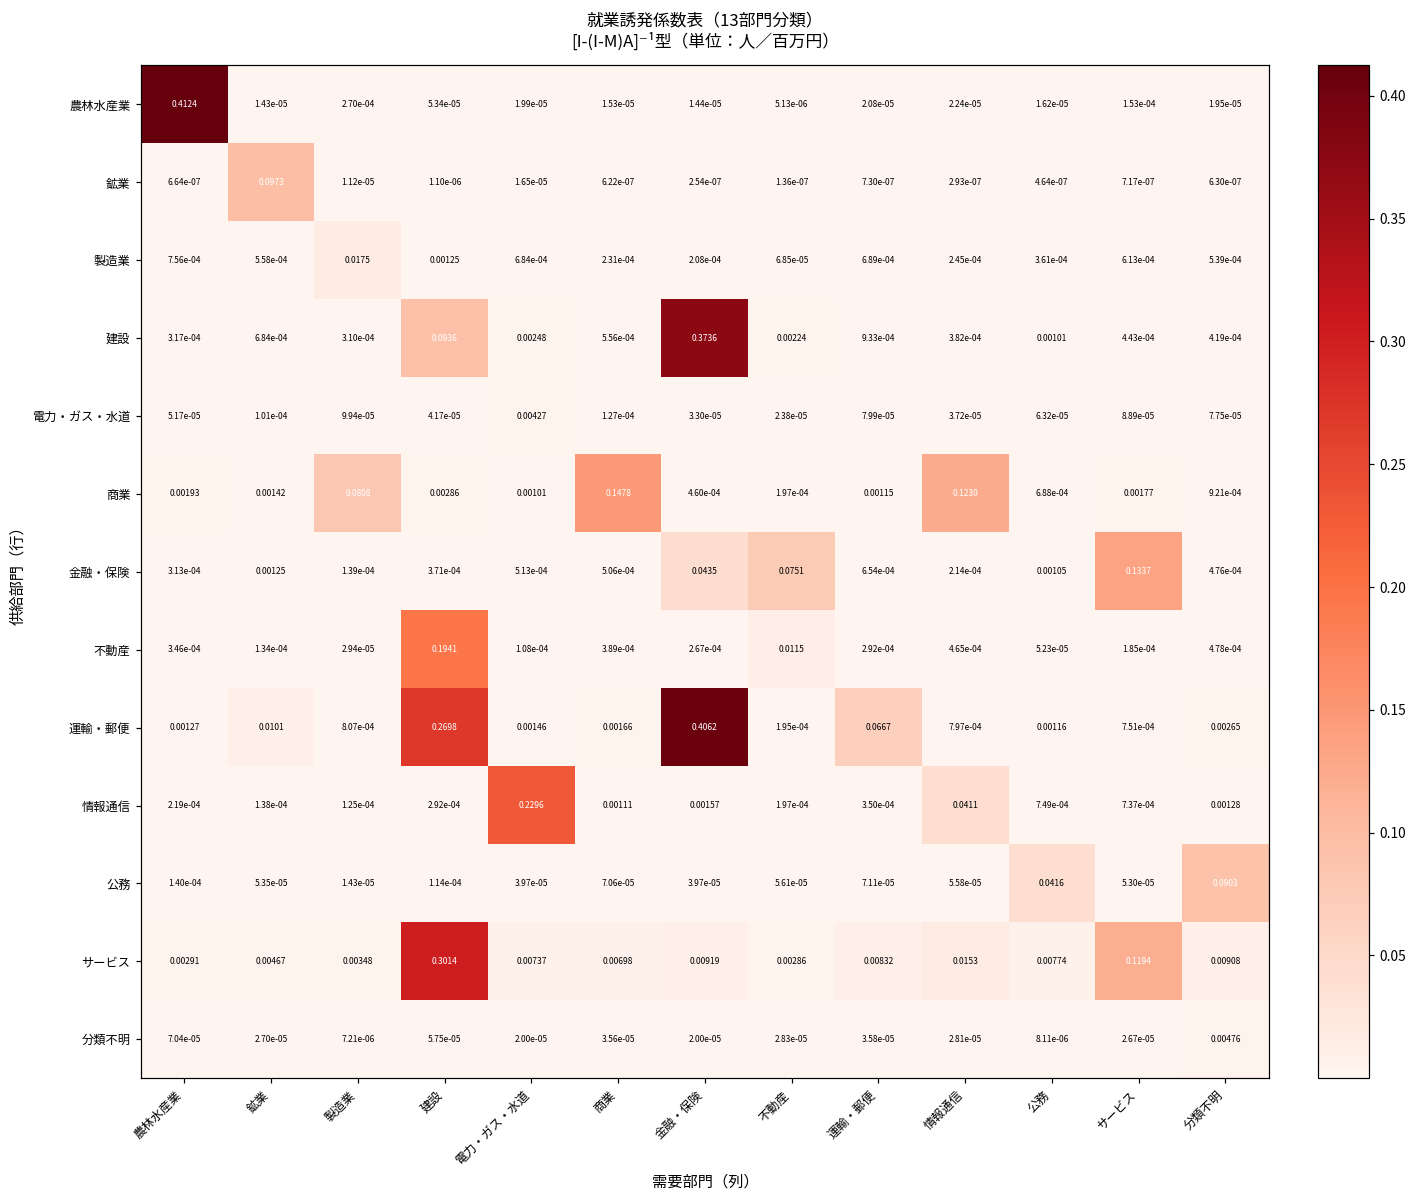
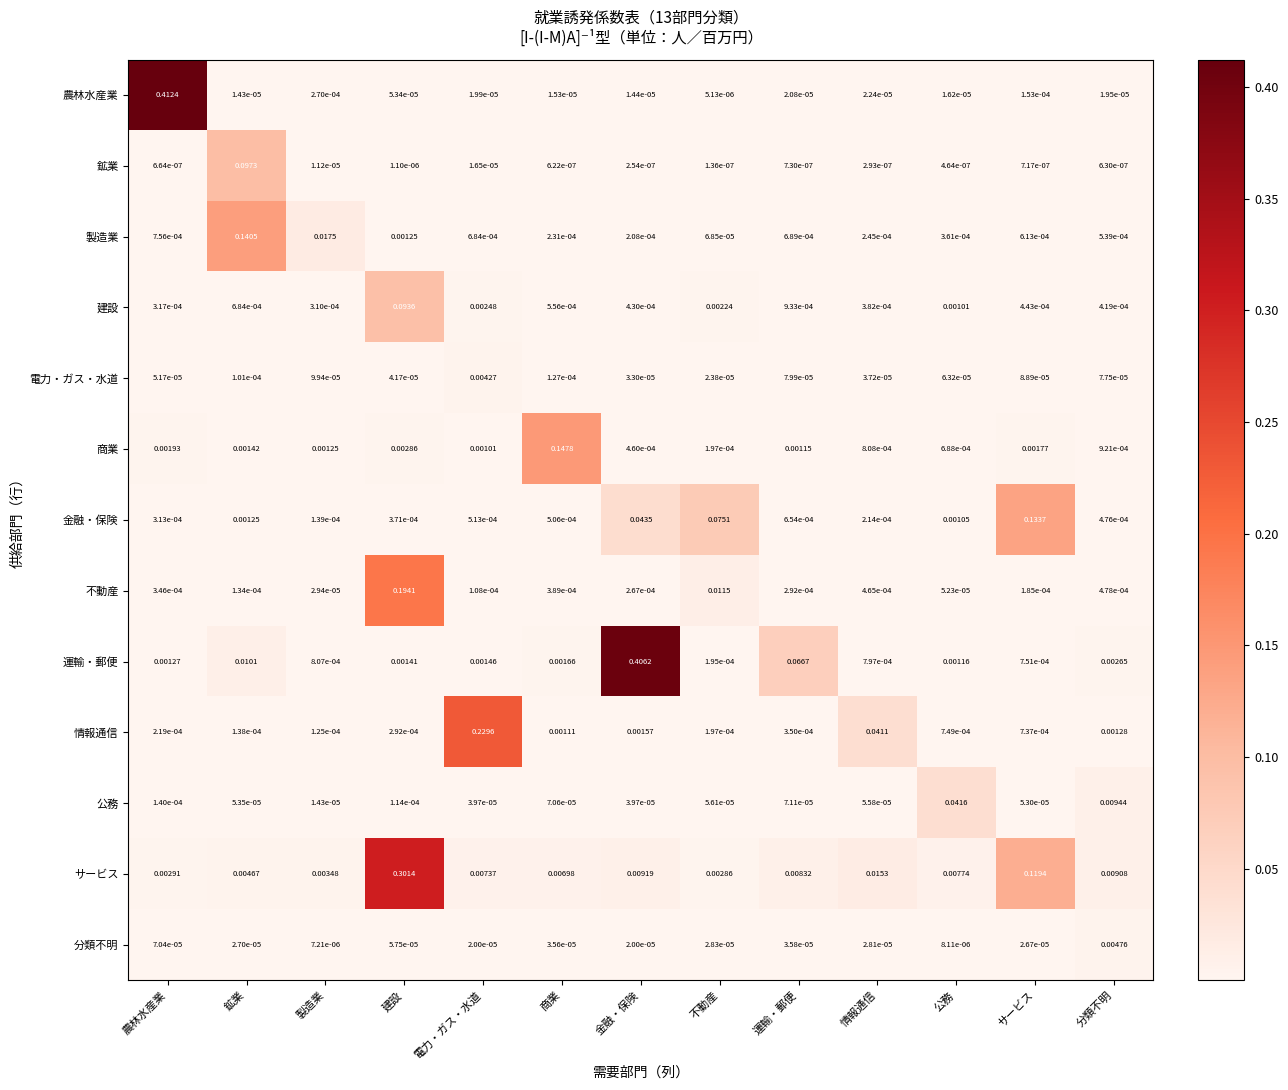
  {
    "農林水産業": {
      "農林水産業": "0.4124",
      "鉱業": "1.43e-05",
      "製造業": "2.70e-04",
      "建設": "5.34e-05",
      "電力・ガス・水道": "1.99e-05",
      "商業": "1.53e-05",
      "金融・保険": "1.44e-05",
      "不動産": "5.13e-06",
      "運輸・郵便": "2.08e-05",
      "情報通信": "2.24e-05",
      "公務": "1.62e-05",
      "サービス": "1.53e-04",
      "分類不明": "1.95e-05"
    },
    "鉱業": {
      "農林水産業": "6.64e-07",
      "鉱業": "0.0973",
      "製造業": "1.12e-05",
      "建設": "1.10e-06",
      "電力・ガス・水道": "1.65e-05",
      "商業": "6.22e-07",
      "金融・保険": "2.54e-07",
      "不動産": "1.36e-07",
      "運輸・郵便": "7.30e-07",
      "情報通信": "2.93e-07",
      "公務": "4.64e-07",
      "サービス": "7.17e-07",
      "分類不明": "6.30e-07"
    },
    "製造業": {
      "農林水産業": "7.56e-04",
-     "鉱業": "5.58e-04",
+     "鉱業": "0.1405",
      "製造業": "0.0175",
      "建設": "0.00125",
      "電力・ガス・水道": "6.84e-04",
      "商業": "2.31e-04",
      "金融・保険": "2.08e-04",
      "不動産": "6.85e-05",
      "運輸・郵便": "6.89e-04",
      "情報通信": "2.45e-04",
      "公務": "3.61e-04",
      "サービス": "6.13e-04",
      "分類不明": "5.39e-04"
    },
    "建設": {
      "農林水産業": "3.17e-04",
      "鉱業": "6.84e-04",
      "製造業": "3.10e-04",
      "建設": "0.0936",
      "電力・ガス・水道": "0.00248",
      "商業": "5.56e-04",
-     "金融・保険": "0.3736",
+     "金融・保険": "4.30e-04",
      "不動産": "0.00224",
      "運輸・郵便": "9.33e-04",
      "情報通信": "3.82e-04",
      "公務": "0.00101",
      "サービス": "4.43e-04",
      "分類不明": "4.19e-04"
    },
    "電力・ガス・水道": {
      "農林水産業": "5.17e-05",
      "鉱業": "1.01e-04",
      "製造業": "9.94e-05",
      "建設": "4.17e-05",
      "電力・ガス・水道": "0.00427",
      "商業": "1.27e-04",
      "金融・保険": "3.30e-05",
      "不動産": "2.38e-05",
      "運輸・郵便": "7.99e-05",
      "情報通信": "3.72e-05",
      "公務": "6.32e-05",
      "サービス": "8.89e-05",
      "分類不明": "7.75e-05"
    },
    "商業": {
      "農林水産業": "0.00193",
      "鉱業": "0.00142",
-     "製造業": "0.0808",
+     "製造業": "0.00125",
      "建設": "0.00286",
      "電力・ガス・水道": "0.00101",
      "商業": "0.1478",
      "金融・保険": "4.60e-04",
      "不動産": "1.97e-04",
      "運輸・郵便": "0.00115",
-     "情報通信": "0.1230",
+     "情報通信": "8.08e-04",
      "公務": "6.88e-04",
      "サービス": "0.00177",
      "分類不明": "9.21e-04"
    },
    "金融・保険": {
      "農林水産業": "3.13e-04",
      "鉱業": "0.00125",
      "製造業": "1.39e-04",
      "建設": "3.71e-04",
      "電力・ガス・水道": "5.13e-04",
      "商業": "5.06e-04",
      "金融・保険": "0.0435",
      "不動産": "0.0751",
      "運輸・郵便": "6.54e-04",
      "情報通信": "2.14e-04",
      "公務": "0.00105",
      "サービス": "0.1337",
      "分類不明": "4.76e-04"
    },
    "不動産": {
      "農林水産業": "3.46e-04",
      "鉱業": "1.34e-04",
      "製造業": "2.94e-05",
      "建設": "0.1941",
      "電力・ガス・水道": "1.08e-04",
      "商業": "3.89e-04",
      "金融・保険": "2.67e-04",
      "不動産": "0.0115",
      "運輸・郵便": "2.92e-04",
      "情報通信": "4.65e-04",
      "公務": "5.23e-05",
      "サービス": "1.85e-04",
      "分類不明": "4.78e-04"
    },
    "運輸・郵便": {
      "農林水産業": "0.00127",
      "鉱業": "0.0101",
      "製造業": "8.07e-04",
-     "建設": "0.2698",
+     "建設": "0.00141",
      "電力・ガス・水道": "0.00146",
      "商業": "0.00166",
      "金融・保険": "0.4062",
      "不動産": "1.95e-04",
      "運輸・郵便": "0.0667",
      "情報通信": "7.97e-04",
      "公務": "0.00116",
      "サービス": "7.51e-04",
      "分類不明": "0.00265"
    },
    "情報通信": {
      "農林水産業": "2.19e-04",
      "鉱業": "1.38e-04",
      "製造業": "1.25e-04",
      "建設": "2.92e-04",
      "電力・ガス・水道": "0.2296",
      "商業": "0.00111",
      "金融・保険": "0.00157",
      "不動産": "1.97e-04",
      "運輸・郵便": "3.50e-04",
      "情報通信": "0.0411",
      "公務": "7.49e-04",
      "サービス": "7.37e-04",
      "分類不明": "0.00128"
    },
    "公務": {
      "農林水産業": "1.40e-04",
      "鉱業": "5.35e-05",
      "製造業": "1.43e-05",
      "建設": "1.14e-04",
      "電力・ガス・水道": "3.97e-05",
      "商業": "7.06e-05",
      "金融・保険": "3.97e-05",
      "不動産": "5.61e-05",
      "運輸・郵便": "7.11e-05",
      "情報通信": "5.58e-05",
      "公務": "0.0416",
      "サービス": "5.30e-05",
-     "分類不明": "0.0903"
+     "分類不明": "0.00944"
    },
    "サービス": {
      "農林水産業": "0.00291",
      "鉱業": "0.00467",
      "製造業": "0.00348",
      "建設": "0.3014",
      "電力・ガス・水道": "0.00737",
      "商業": "0.00698",
      "金融・保険": "0.00919",
      "不動産": "0.00286",
      "運輸・郵便": "0.00832",
      "情報通信": "0.0153",
      "公務": "0.00774",
      "サービス": "0.1194",
      "分類不明": "0.00908"
    },
    "分類不明": {
      "農林水産業": "7.04e-05",
      "鉱業": "2.70e-05",
      "製造業": "7.21e-06",
      "建設": "5.75e-05",
      "電力・ガス・水道": "2.00e-05",
      "商業": "3.56e-05",
      "金融・保険": "2.00e-05",
      "不動産": "2.83e-05",
      "運輸・郵便": "3.58e-05",
      "情報通信": "2.81e-05",
      "公務": "8.11e-06",
      "サービス": "2.67e-05",
      "分類不明": "0.00476"
    }
  }
